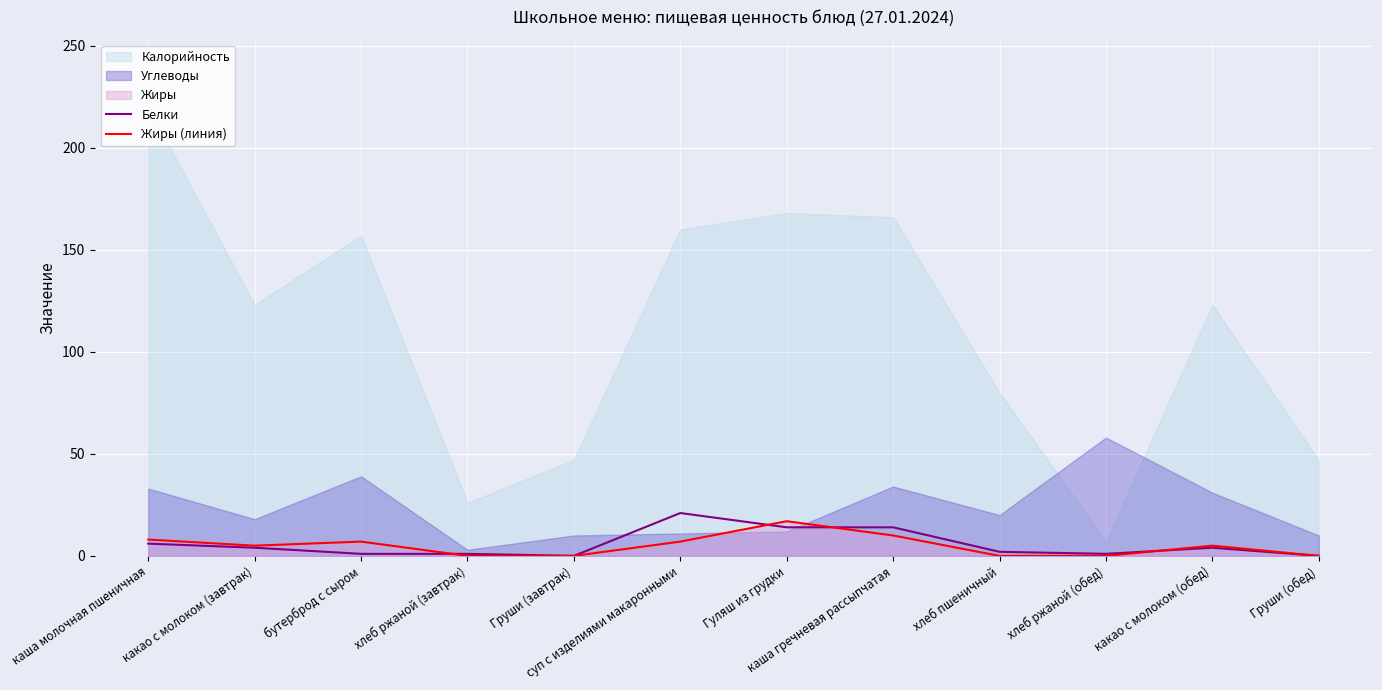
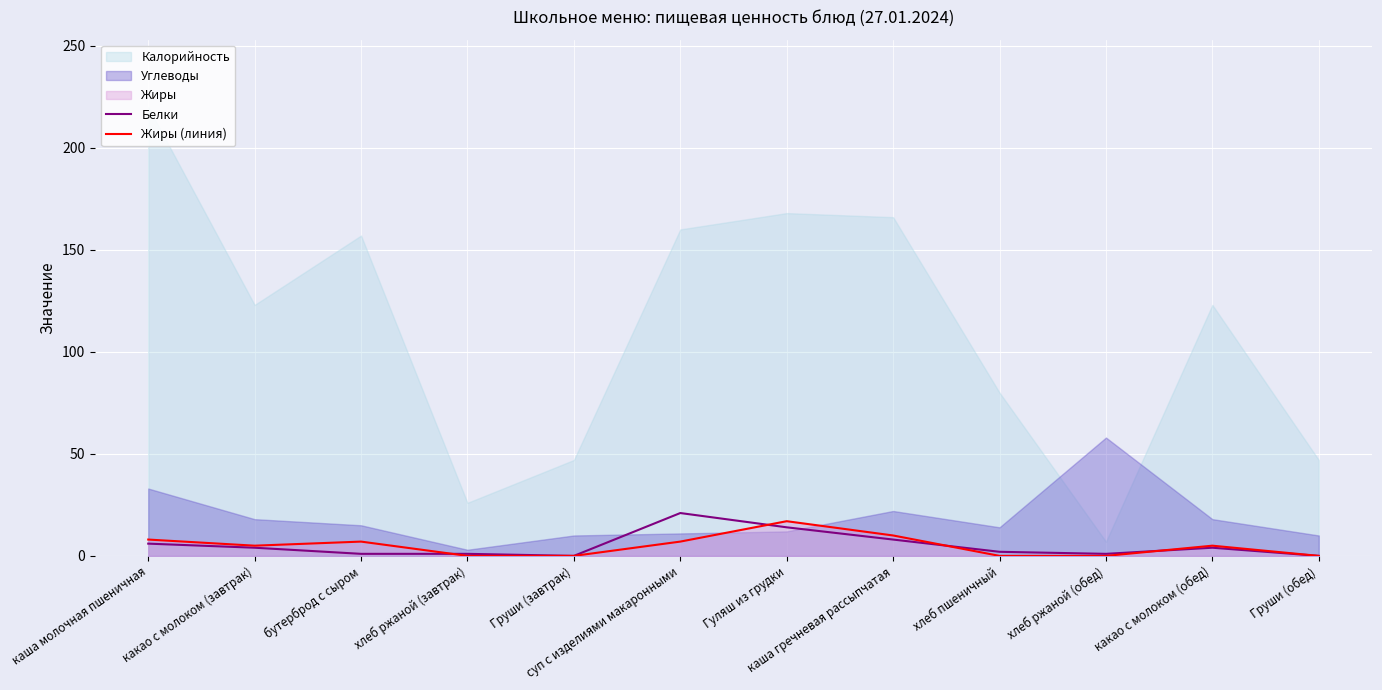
  {
    "Белки": {
      "каша молочная пшеничная": 6,
      "бутерброд с сыром": 1,
      "суп с изделиями макаронными": 21,
      "Гуляш из грудки": 14,
-     "каша гречневая рассыпчатая": 14,
+     "каша гречневая рассыпчатая": 8,
      "хлеб пшеничный": 2
    },
    "Углеводы": {
      "каша молочная пшеничная": 33,
      "какао с молоком (завтрак)": 18,
-     "бутерброд с сыром": 39,
+     "бутерброд с сыром": 15,
      "хлеб ржаной (завтрак)": 3,
      "Груши (завтрак)": 10,
      "суп с изделиями макаронными": 11,
      "Гуляш из грудки": 12,
-     "каша гречневая рассыпчатая": 34,
-     "хлеб пшеничный": 20,
+     "каша гречневая рассыпчатая": 22,
+     "хлеб пшеничный": 14,
      "хлеб ржаной (обед)": 58,
-     "какао с молоком (обед)": 31,
+     "какао с молоком (обед)": 18,
      "Груши (обед)": 10
    }
  }
